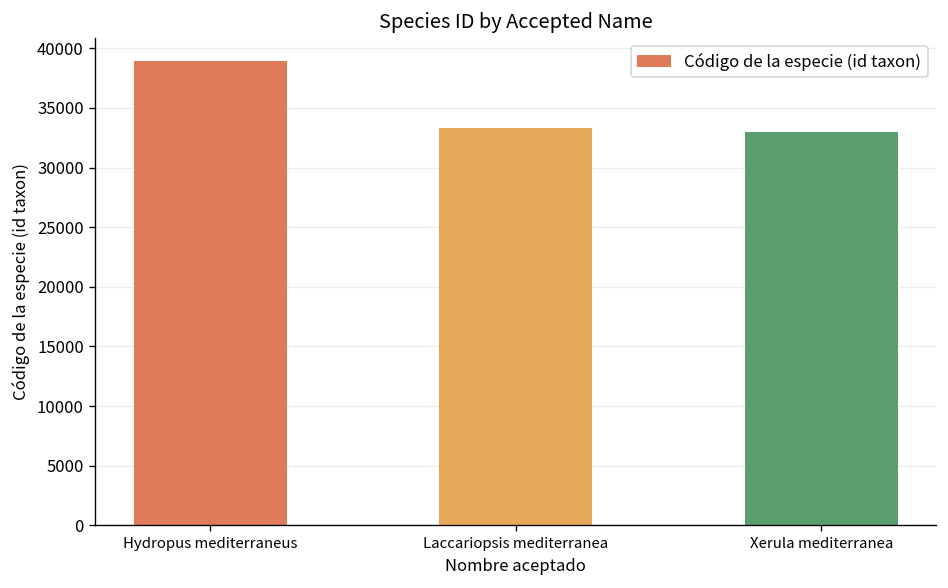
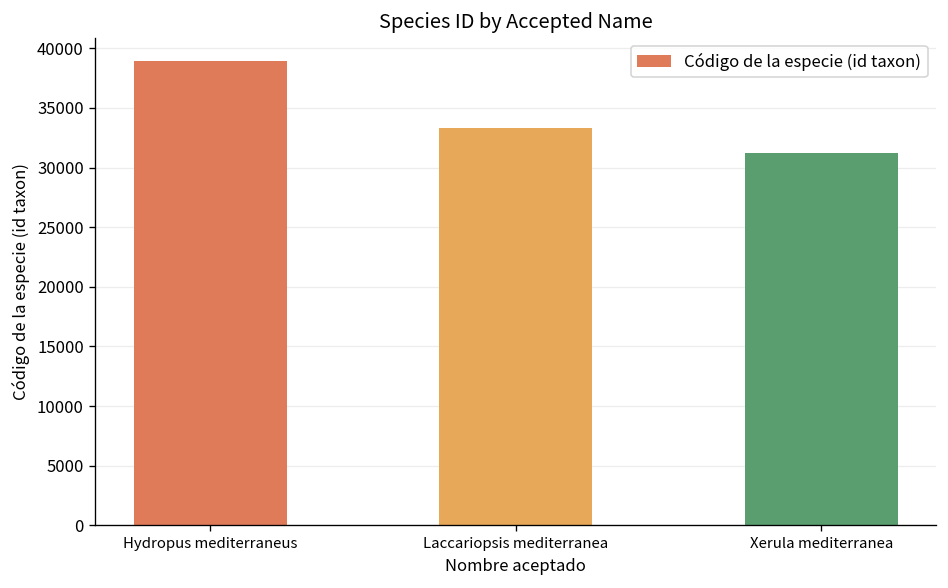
  {
    "Hydropus mediterraneus": 39000,
    "Laccariopsis mediterranea": 33000,
-   "Xerula mediterranea": 33000
+   "Xerula mediterranea": 31000
  }
